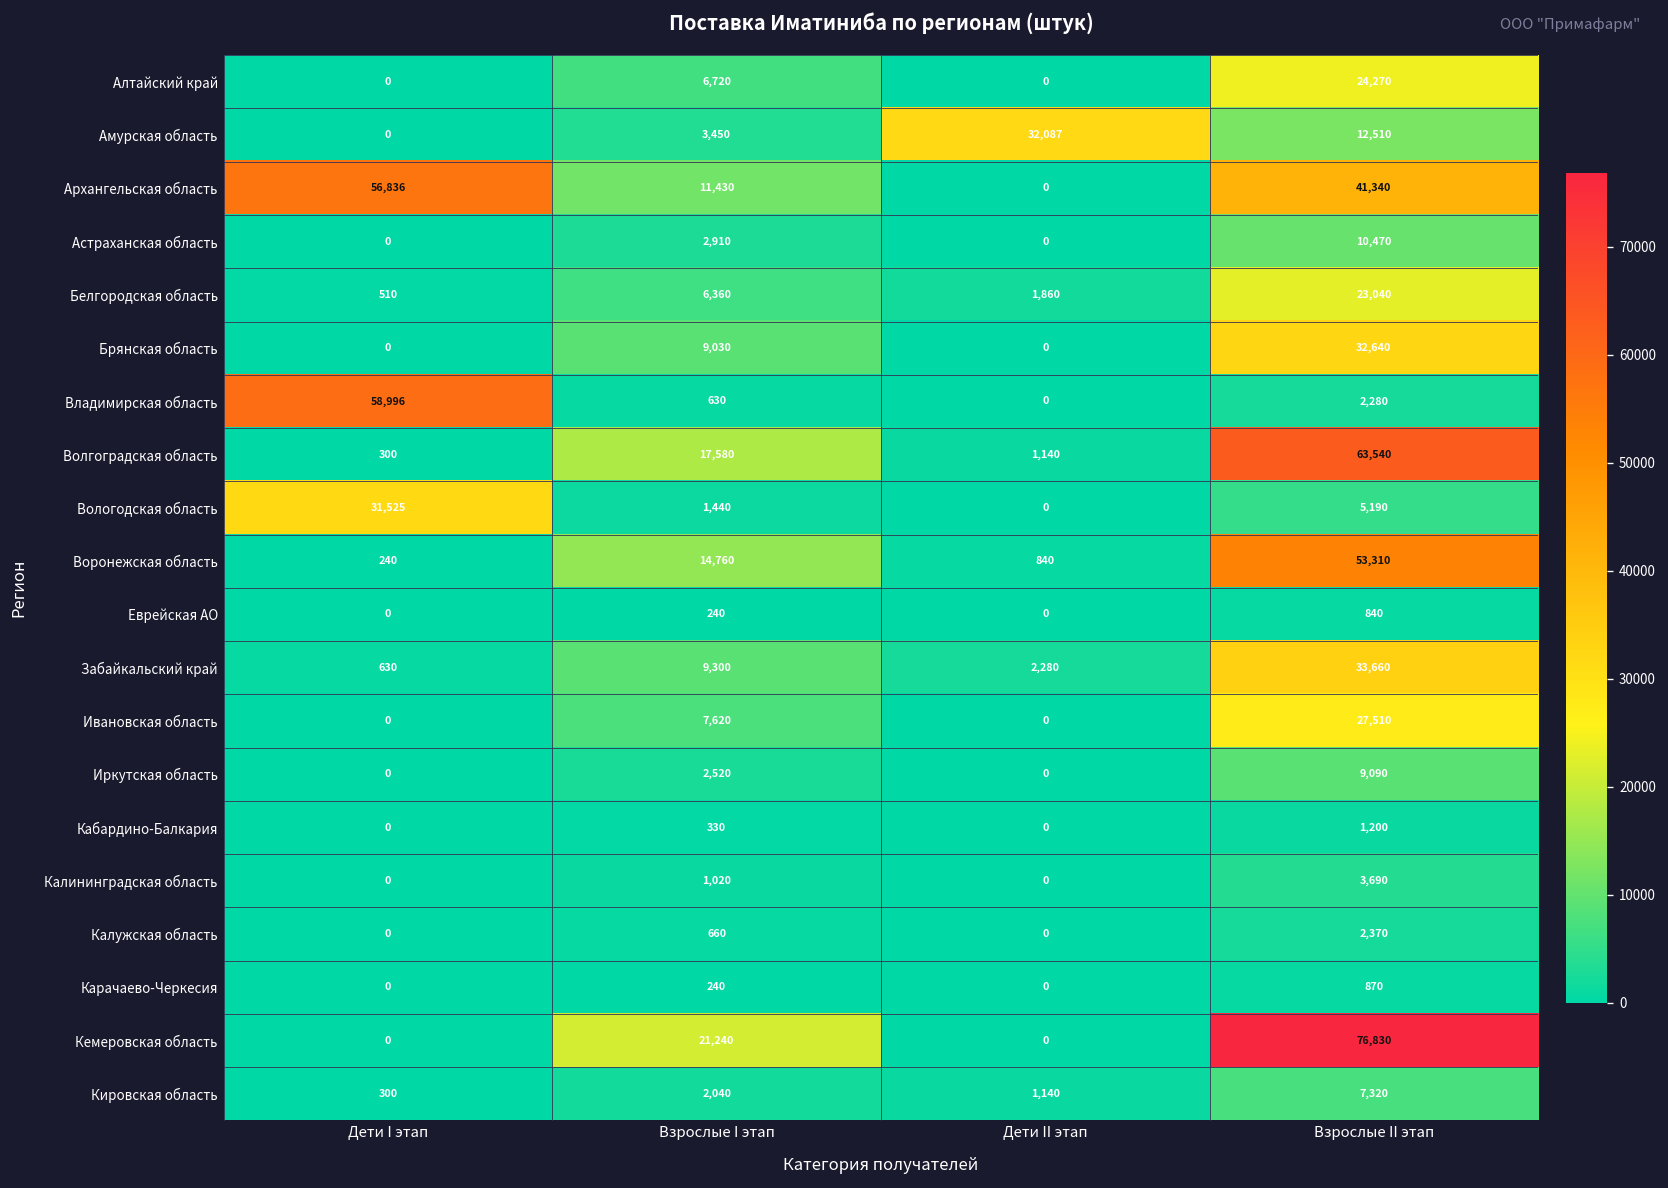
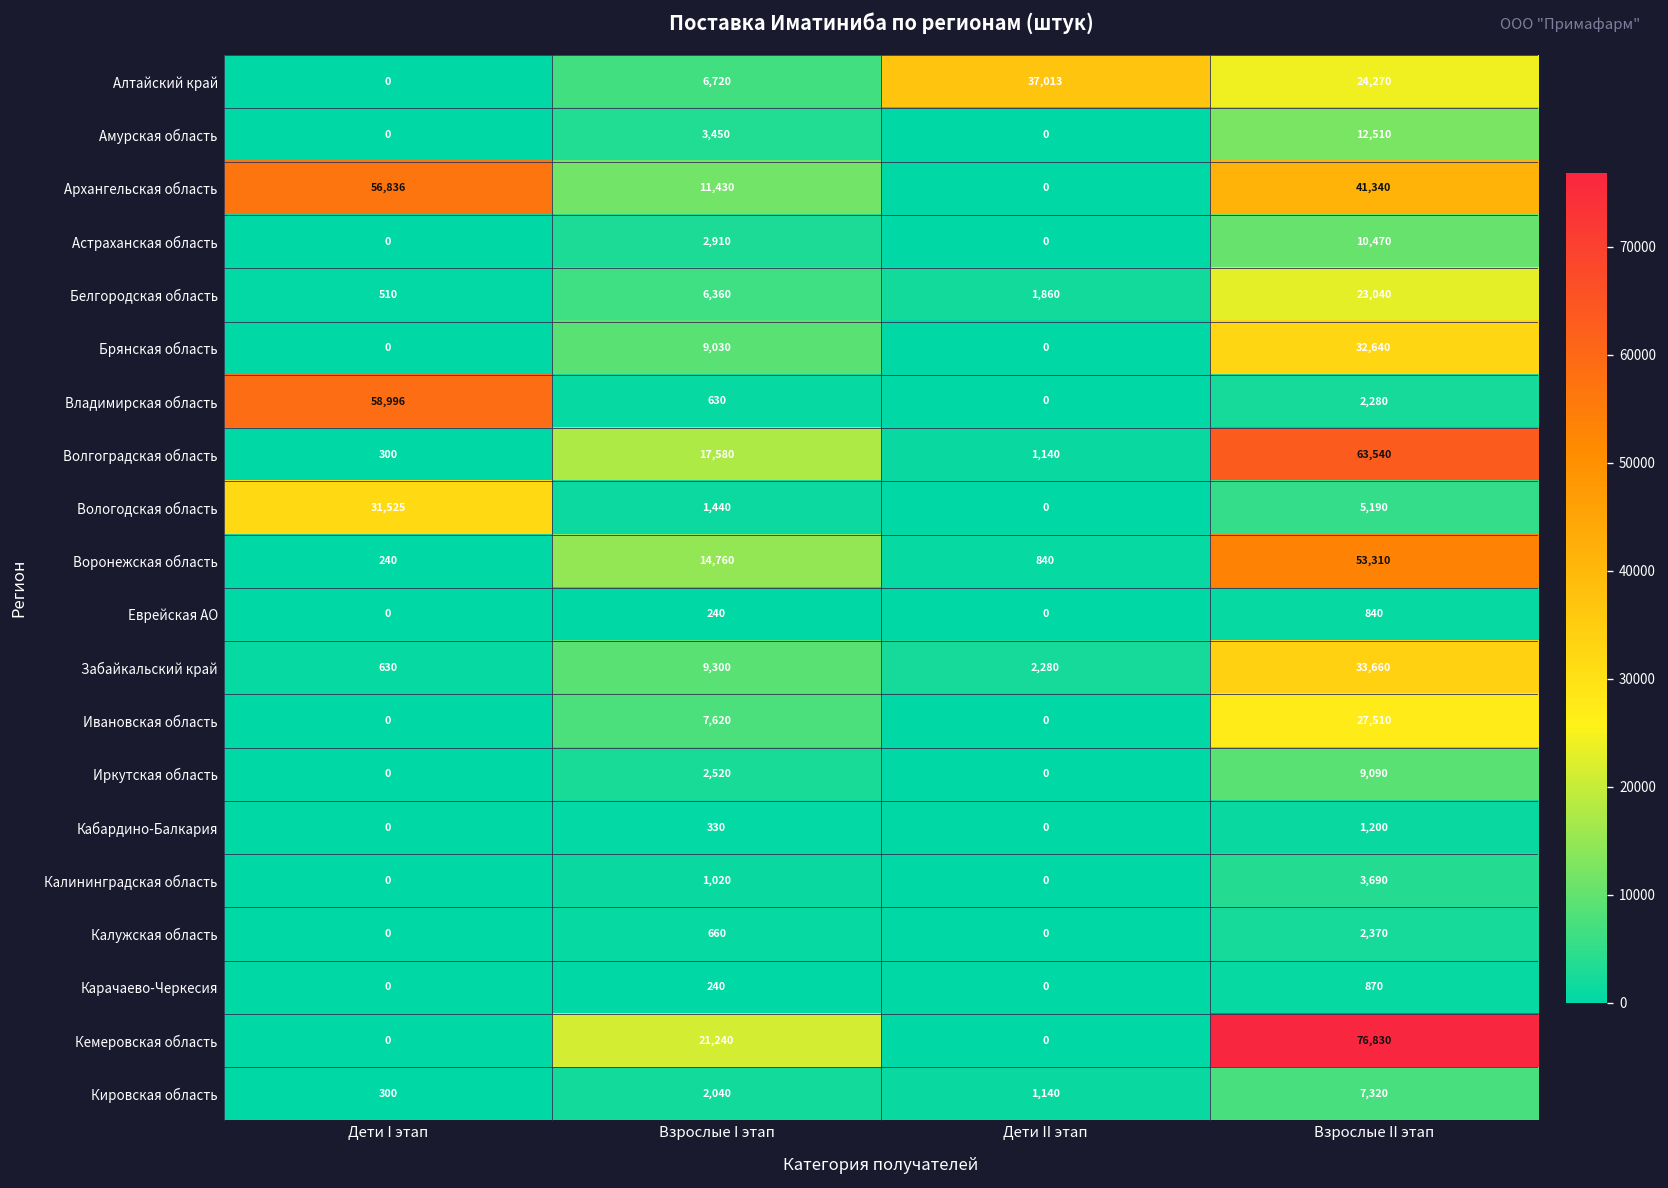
  {
    "Алтайский край": {
      "Дети I этап": "0",
      "Взрослые I этап": "6,720",
-     "Дети II этап": "0",
+     "Дети II этап": "37,013",
      "Взрослые II этап": "24,270"
    },
    "Амурская область": {
      "Дети I этап": "0",
      "Взрослые I этап": "3,450",
-     "Дети II этап": "32,087",
+     "Дети II этап": "0",
      "Взрослые II этап": "12,510"
    },
    "Архангельская область": {
      "Дети I этап": "56,836",
      "Взрослые I этап": "11,430",
      "Дети II этап": "0",
      "Взрослые II этап": "41,340"
    },
    "Астраханская область": {
      "Дети I этап": "0",
      "Взрослые I этап": "2,910",
      "Дети II этап": "0",
      "Взрослые II этап": "10,470"
    },
    "Белгородская область": {
      "Дети I этап": "510",
      "Взрослые I этап": "6,360",
      "Дети II этап": "1,860",
      "Взрослые II этап": "23,040"
    },
    "Брянская область": {
      "Дети I этап": "0",
      "Взрослые I этап": "9,030",
      "Дети II этап": "0",
      "Взрослые II этап": "32,640"
    },
    "Владимирская область": {
      "Дети I этап": "58,996",
      "Взрослые I этап": "630",
      "Дети II этап": "0",
      "Взрослые II этап": "2,280"
    },
    "Волгоградская область": {
      "Дети I этап": "300",
      "Взрослые I этап": "17,580",
      "Дети II этап": "1,140",
      "Взрослые II этап": "63,540"
    },
    "Вологодская область": {
      "Дети I этап": "31,525",
      "Взрослые I этап": "1,440",
      "Дети II этап": "0",
      "Взрослые II этап": "5,190"
    },
    "Воронежская область": {
      "Дети I этап": "240",
      "Взрослые I этап": "14,760",
      "Дети II этап": "840",
      "Взрослые II этап": "53,310"
    },
    "Еврейская АО": {
      "Дети I этап": "0",
      "Взрослые I этап": "240",
      "Дети II этап": "0",
      "Взрослые II этап": "840"
    },
    "Забайкальский край": {
      "Дети I этап": "630",
      "Взрослые I этап": "9,300",
      "Дети II этап": "2,280",
      "Взрослые II этап": "33,660"
    },
    "Ивановская область": {
      "Дети I этап": "0",
      "Взрослые I этап": "7,620",
      "Дети II этап": "0",
      "Взрослые II этап": "27,510"
    },
    "Иркутская область": {
      "Дети I этап": "0",
      "Взрослые I этап": "2,520",
      "Дети II этап": "0",
      "Взрослые II этап": "9,090"
    },
    "Кабардино-Балкария": {
      "Дети I этап": "0",
      "Взрослые I этап": "330",
      "Дети II этап": "0",
      "Взрослые II этап": "1,200"
    },
    "Калининградская область": {
      "Дети I этап": "0",
      "Взрослые I этап": "1,020",
      "Дети II этап": "0",
      "Взрослые II этап": "3,690"
    },
    "Калужская область": {
      "Дети I этап": "0",
      "Взрослые I этап": "660",
      "Дети II этап": "0",
      "Взрослые II этап": "2,370"
    },
    "Карачаево-Черкесия": {
      "Дети I этап": "0",
      "Взрослые I этап": "240",
      "Дети II этап": "0",
      "Взрослые II этап": "870"
    },
    "Кемеровская область": {
      "Дети I этап": "0",
      "Взрослые I этап": "21,240",
      "Дети II этап": "0",
      "Взрослые II этап": "76,830"
    },
    "Кировская область": {
      "Дети I этап": "300",
      "Взрослые I этап": "2,040",
      "Дети II этап": "1,140",
      "Взрослые II этап": "7,320"
    }
  }
